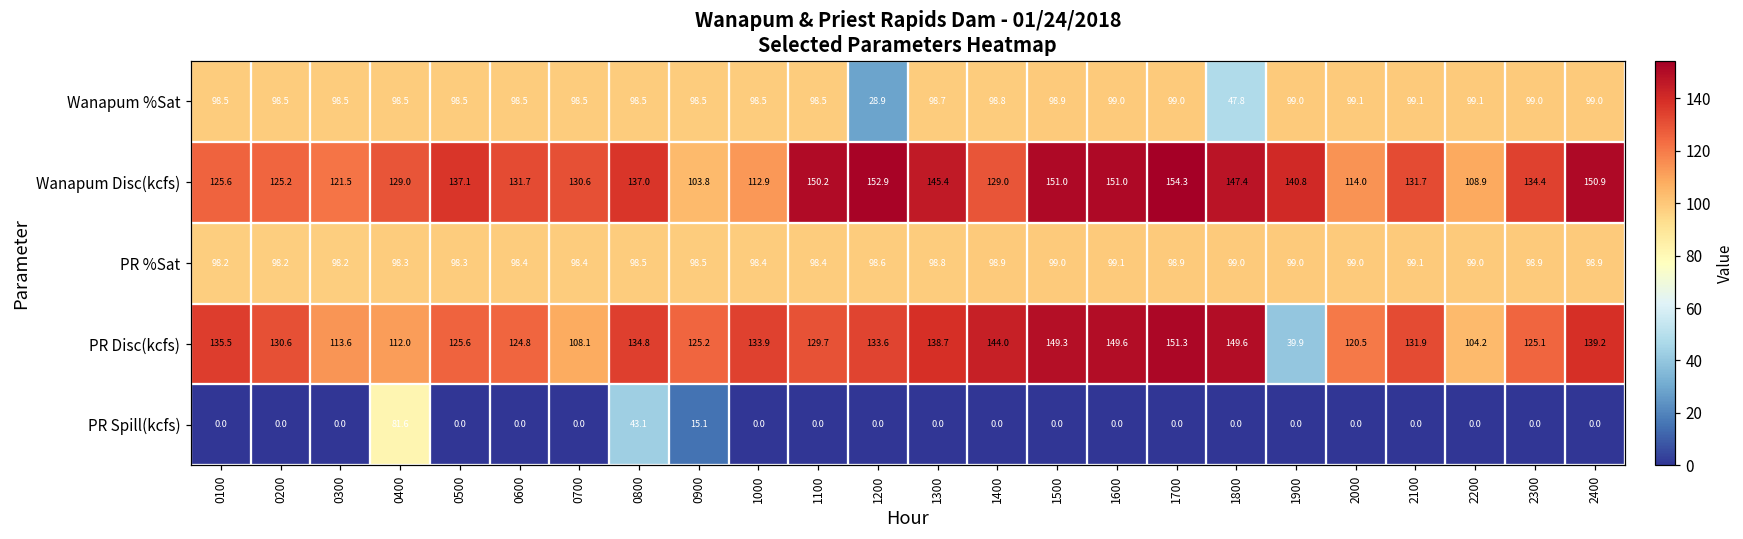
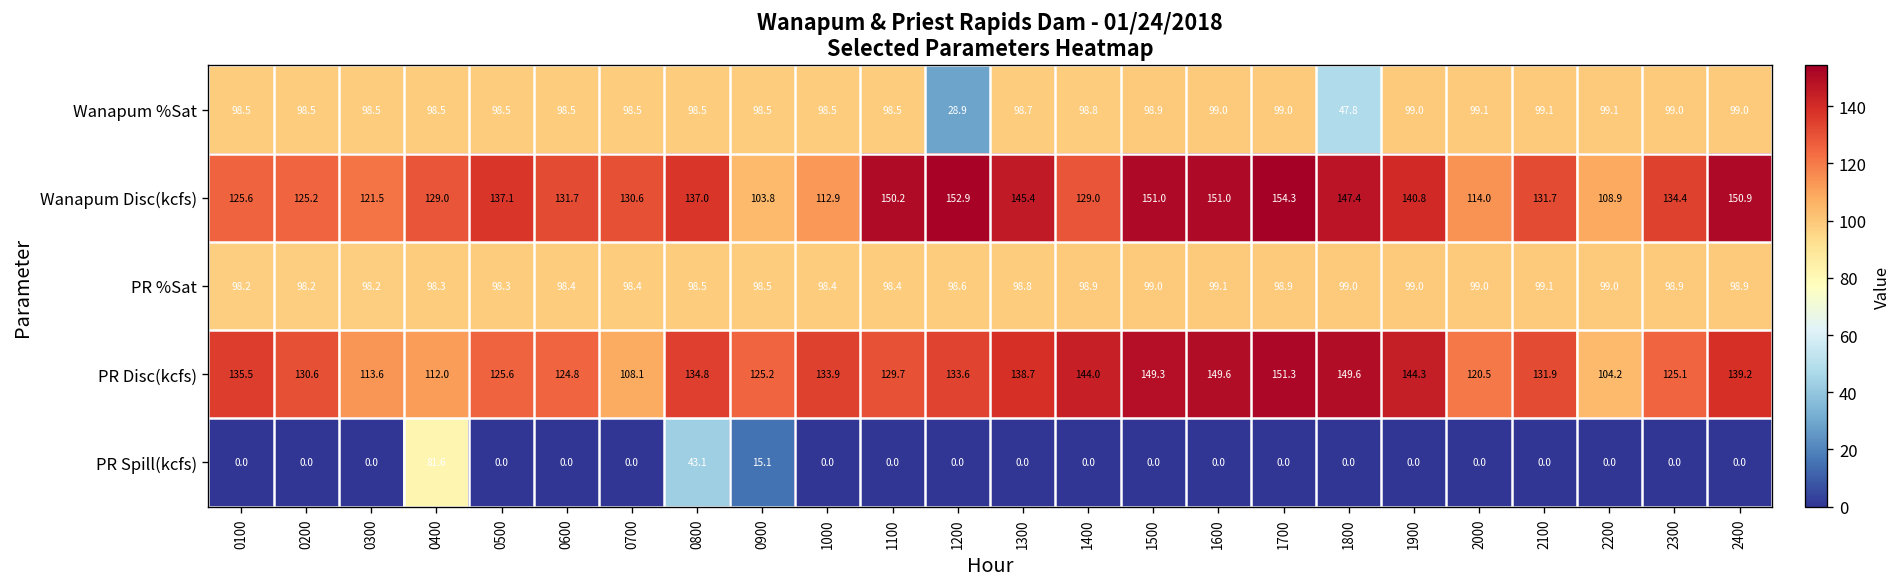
  {
    "Wanapum %Sat": {
      "0100": 98.5,
      "0200": 98.5,
      "0300": 98.5,
      "0400": 98.5,
      "0500": 98.5,
      "0600": 98.5,
      "0700": 98.5,
      "0800": 98.5,
      "0900": 98.5,
      "1000": 98.5,
      "1100": 98.5,
      "1200": 28.9,
      "1300": 98.7,
      "1400": 98.8,
      "1500": 98.9,
      "1600": 99.0,
      "1700": 99.0,
      "1800": 47.8,
      "1900": 99.0,
      "2000": 99.1,
      "2100": 99.1,
      "2200": 99.1,
      "2300": 99.0,
      "2400": 99.0
    },
    "Wanapum Disc(kcfs)": {
      "0100": 125.6,
      "0200": 125.2,
      "0300": 121.5,
      "0400": 129.0,
      "0500": 137.1,
      "0600": 131.7,
      "0700": 130.6,
      "0800": 137.0,
      "0900": 103.8,
      "1000": 112.9,
      "1100": 150.2,
      "1200": 152.9,
      "1300": 145.4,
      "1400": 129.0,
      "1500": 151.0,
      "1600": 151.0,
      "1700": 154.3,
      "1800": 147.4,
      "1900": 140.8,
      "2000": 114.0,
      "2100": 131.7,
      "2200": 108.9,
      "2300": 134.4,
      "2400": 150.9
    },
    "PR %Sat": {
      "0100": 98.2,
      "0200": 98.2,
      "0300": 98.2,
      "0400": 98.3,
      "0500": 98.3,
      "0600": 98.4,
      "0700": 98.4,
      "0800": 98.5,
      "0900": 98.5,
      "1000": 98.4,
      "1100": 98.4,
      "1200": 98.6,
      "1300": 98.8,
      "1400": 98.9,
      "1500": 99.0,
      "1600": 99.1,
      "1700": 98.9,
      "1800": 99.0,
      "1900": 99.0,
      "2000": 99.0,
      "2100": 99.1,
      "2200": 99.0,
      "2300": 98.9,
      "2400": 98.9
    },
    "PR Disc(kcfs)": {
      "0100": 135.5,
      "0200": 130.6,
      "0300": 113.6,
      "0400": 112.0,
      "0500": 125.6,
      "0600": 124.8,
      "0700": 108.1,
      "0800": 134.8,
      "0900": 125.2,
      "1000": 133.9,
      "1100": 129.7,
      "1200": 133.6,
      "1300": 138.7,
      "1400": 144.0,
      "1500": 149.3,
      "1600": 149.6,
      "1700": 151.3,
      "1800": 149.6,
-     "1900": 39.9,
+     "1900": 144.3,
      "2000": 120.5,
      "2100": 131.9,
      "2200": 104.2,
      "2300": 125.1,
      "2400": 139.2
    },
    "PR Spill(kcfs)": {
      "0100": 0.0,
      "0200": 0.0,
      "0300": 0.0,
      "0400": 81.6,
      "0500": 0.0,
      "0600": 0.0,
      "0700": 0.0,
      "0800": 43.1,
      "0900": 15.1,
      "1000": 0.0,
      "1100": 0.0,
      "1200": 0.0,
      "1300": 0.0,
      "1400": 0.0,
      "1500": 0.0,
      "1600": 0.0,
      "1700": 0.0,
      "1800": 0.0,
      "1900": 0.0,
      "2000": 0.0,
      "2100": 0.0,
      "2200": 0.0,
      "2300": 0.0,
      "2400": 0.0
    }
  }
